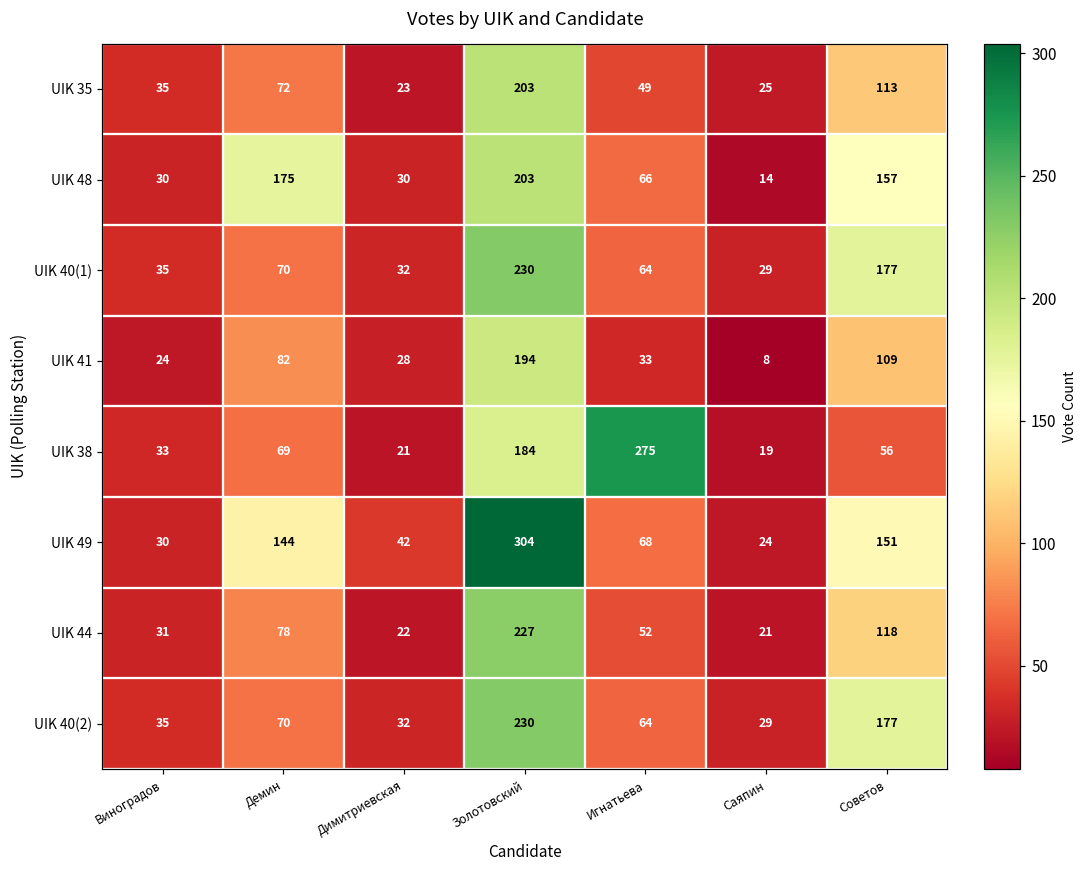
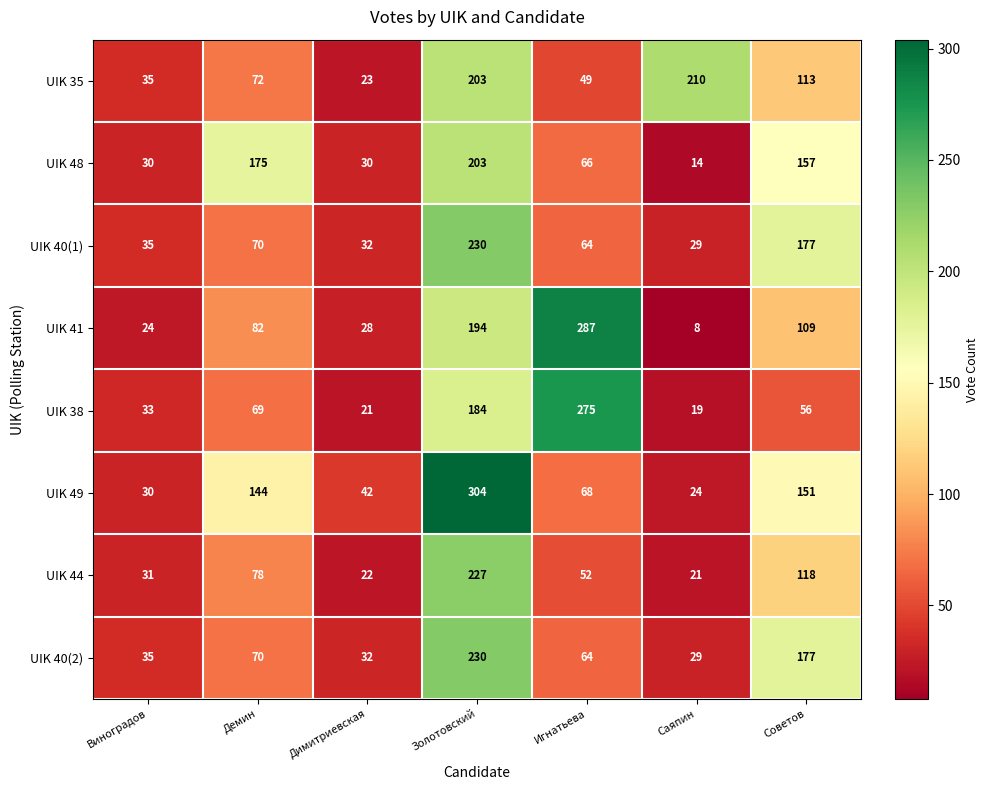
  {
    "UIK 35": {
      "Виноградов": 35,
      "Демин": 72,
      "Димитриевская": 23,
      "Золотовский": 203,
      "Игнатьева": 49,
-     "Саяпин": 25,
+     "Саяпин": 210,
      "Советов": 113
    },
    "UIK 48": {
      "Виноградов": 30,
      "Демин": 175,
      "Димитриевская": 30,
      "Золотовский": 203,
      "Игнатьева": 66,
      "Саяпин": 14,
      "Советов": 157
    },
    "UIK 40(1)": {
      "Виноградов": 35,
      "Демин": 70,
      "Димитриевская": 32,
      "Золотовский": 230,
      "Игнатьева": 64,
      "Саяпин": 29,
      "Советов": 177
    },
    "UIK 41": {
      "Виноградов": 24,
      "Демин": 82,
      "Димитриевская": 28,
      "Золотовский": 194,
-     "Игнатьева": 33,
+     "Игнатьева": 287,
      "Саяпин": 8,
      "Советов": 109
    },
    "UIK 38": {
      "Виноградов": 33,
      "Демин": 69,
      "Димитриевская": 21,
      "Золотовский": 184,
      "Игнатьева": 275,
      "Саяпин": 19,
      "Советов": 56
    },
    "UIK 49": {
      "Виноградов": 30,
      "Демин": 144,
      "Димитриевская": 42,
      "Золотовский": 304,
      "Игнатьева": 68,
      "Саяпин": 24,
      "Советов": 151
    },
    "UIK 44": {
      "Виноградов": 31,
      "Демин": 78,
      "Димитриевская": 22,
      "Золотовский": 227,
      "Игнатьева": 52,
      "Саяпин": 21,
      "Советов": 118
    },
    "UIK 40(2)": {
      "Виноградов": 35,
      "Демин": 70,
      "Димитриевская": 32,
      "Золотовский": 230,
      "Игнатьева": 64,
      "Саяпин": 29,
      "Советов": 177
    }
  }
